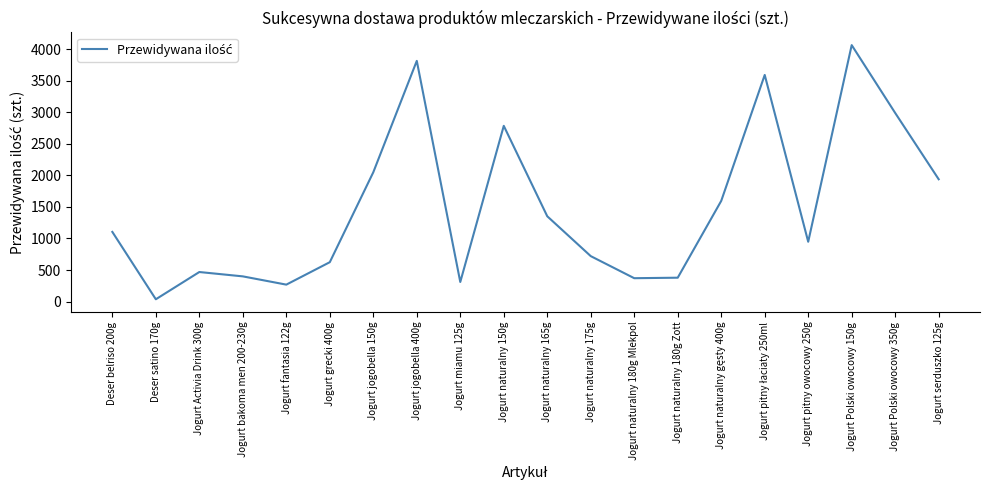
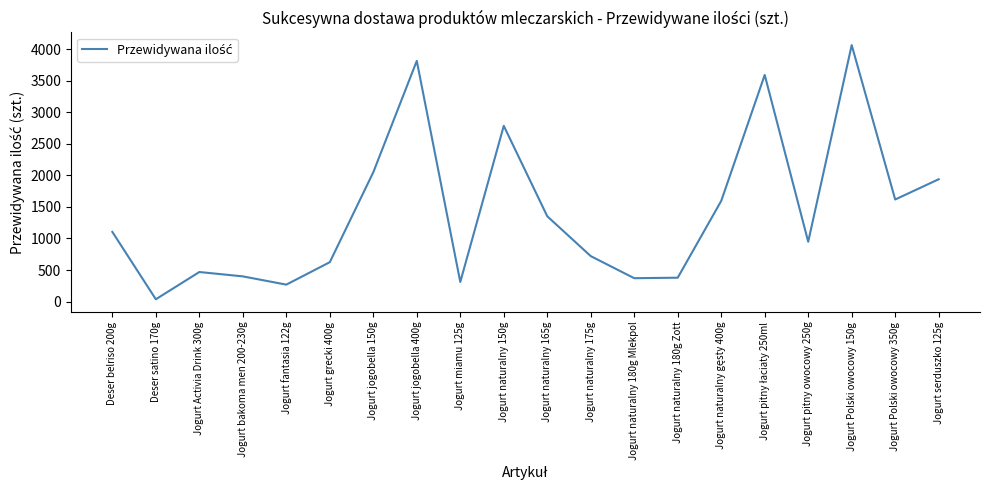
  {
    "Deser belriso 200g": 1100,
    "Deser satino 170g": 0,
    "Jogurt Activia Drink 300g": 500,
    "Jogurt bakoma men 200-230g": 400,
    "Jogurt fantasia 122g": 300,
    "Jogurt grecki 400g": 600,
    "Jogurt jogobella 150g": 2100,
    "Jogurt jogobella 400g": 3800,
    "Jogurt miamu 125g": 300,
    "Jogurt naturalny 150g": 2800,
    "Jogurt naturalny 165g": 1400,
    "Jogurt naturalny 175g": 700,
    "Jogurt naturalny 180g Mlekpol": 400,
    "Jogurt naturalny 180g Zott": 400,
    "Jogurt naturalny gęsty 400g": 1600,
    "Jogurt pitny łaciaty 250ml": 3600,
    "Jogurt pitny owocowy 250g": 900,
    "Jogurt Polski owocowy 150g": 4100,
-   "Jogurt Polski owocowy 350g": 3000,
+   "Jogurt Polski owocowy 350g": 1600,
    "Jogurt serduszko 125g": 1900
  }
